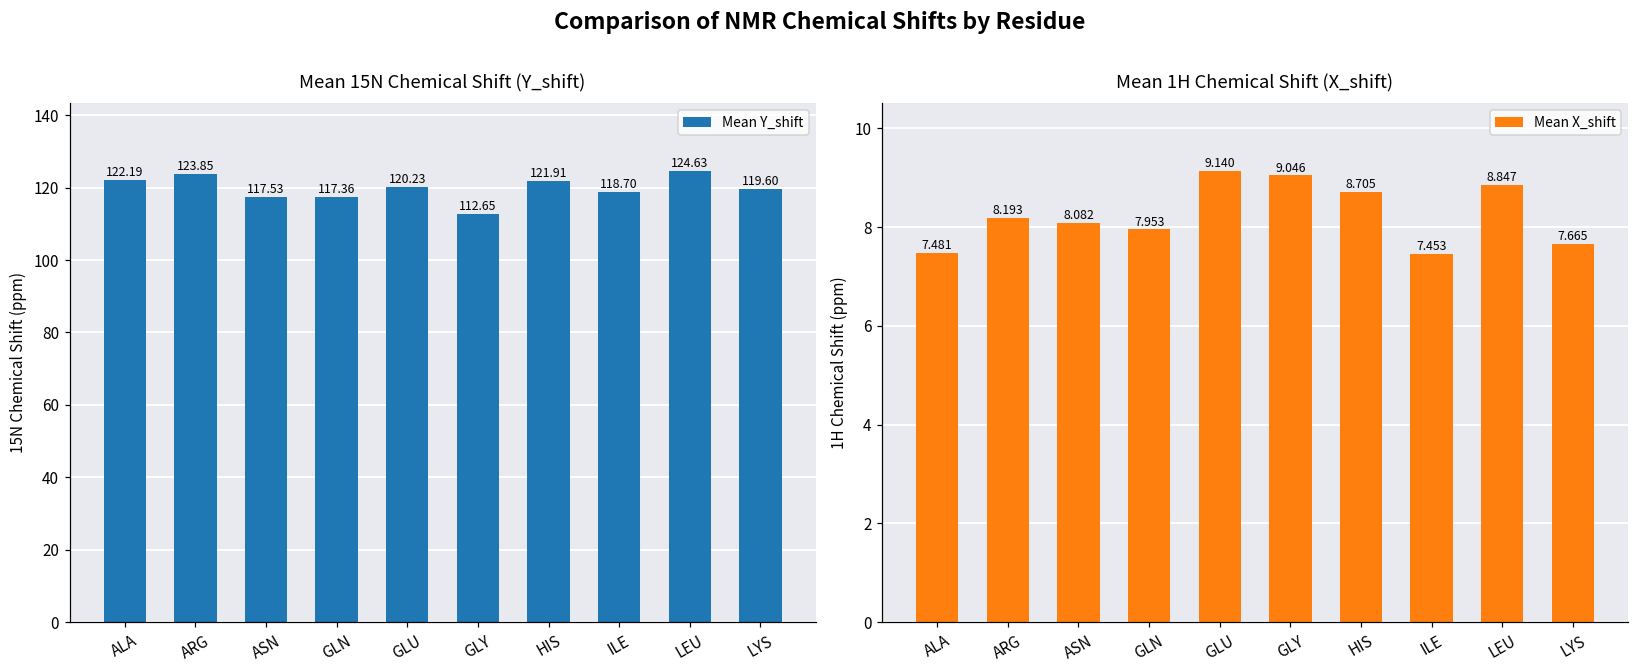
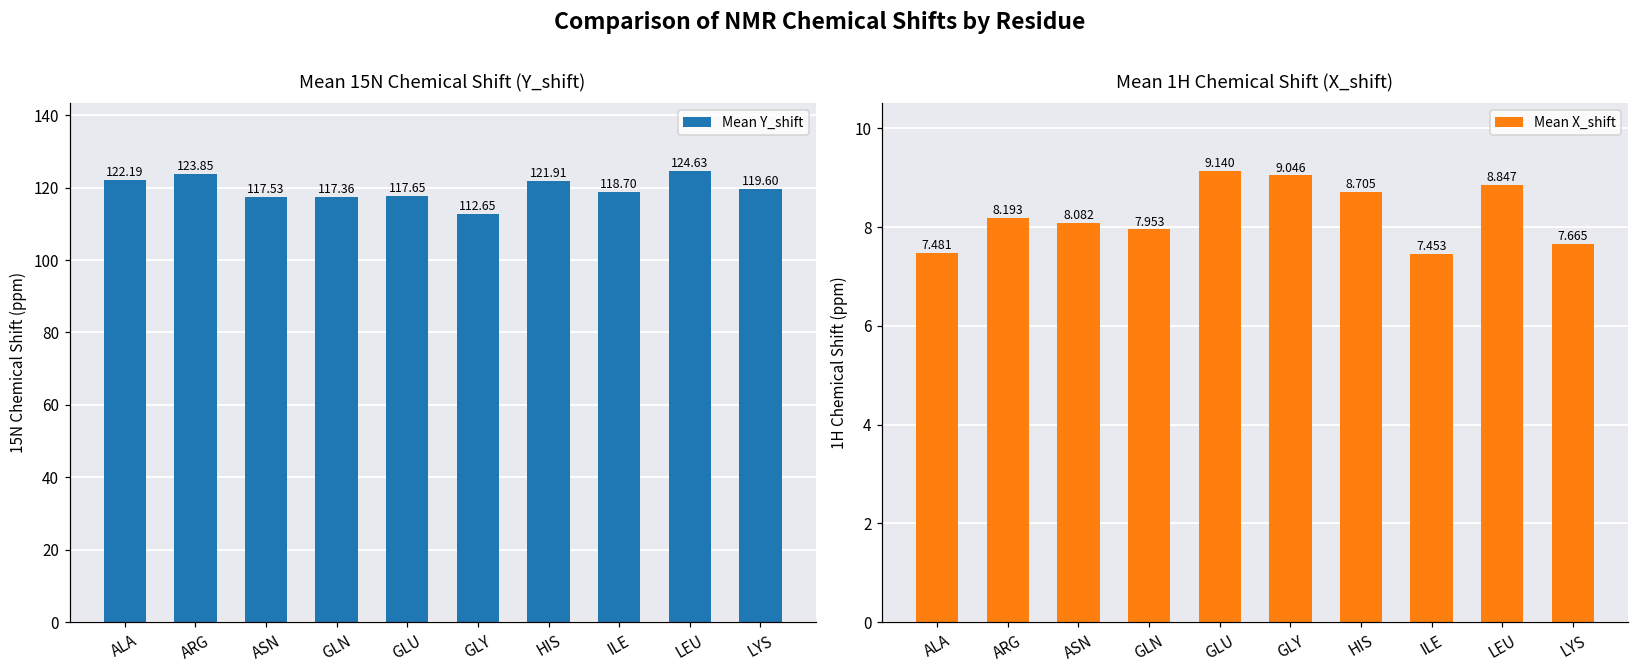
  {
    "Mean 15N Chemical Shift (Y_shift)": {
      "ALA": 122.19,
      "ARG": 123.85,
      "ASN": 117.53,
      "GLN": 117.36,
-     "GLU": 120.23,
+     "GLU": 117.65,
      "GLY": 112.65,
      "HIS": 121.91,
      "ILE": 118.70,
      "LEU": 124.63,
      "LYS": 119.60
    },
    "Mean 1H Chemical Shift (X_shift)": {
      "ALA": 7.481,
      "ARG": 8.193,
      "ASN": 8.082,
      "GLN": 7.953,
      "GLU": 9.140,
      "GLY": 9.046,
      "HIS": 8.705,
      "ILE": 7.453,
      "LEU": 8.847,
      "LYS": 7.665
    }
  }
